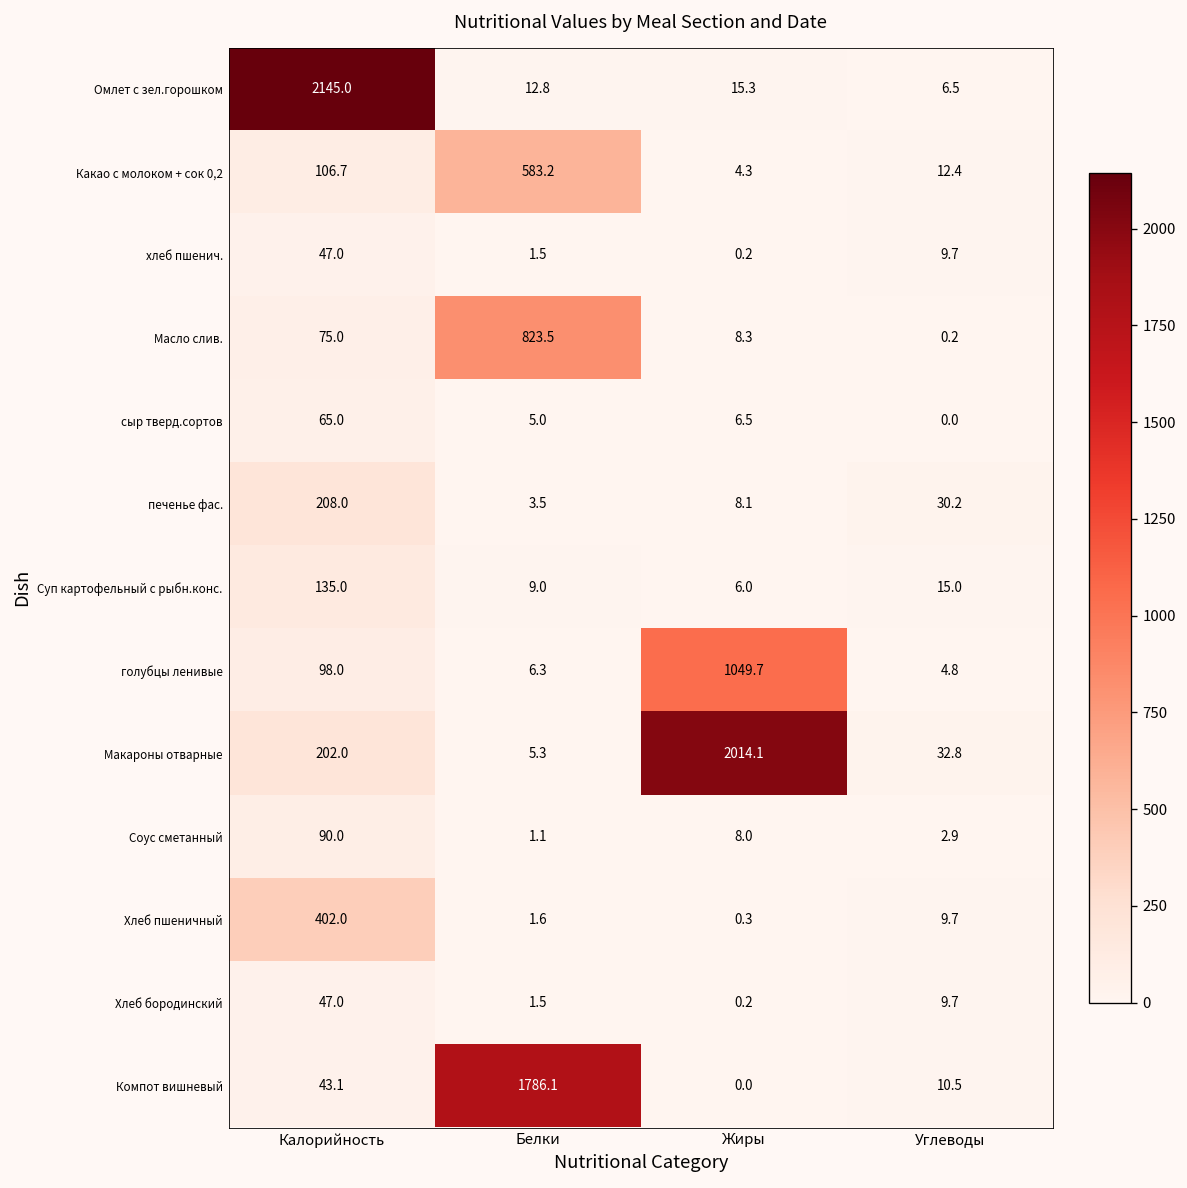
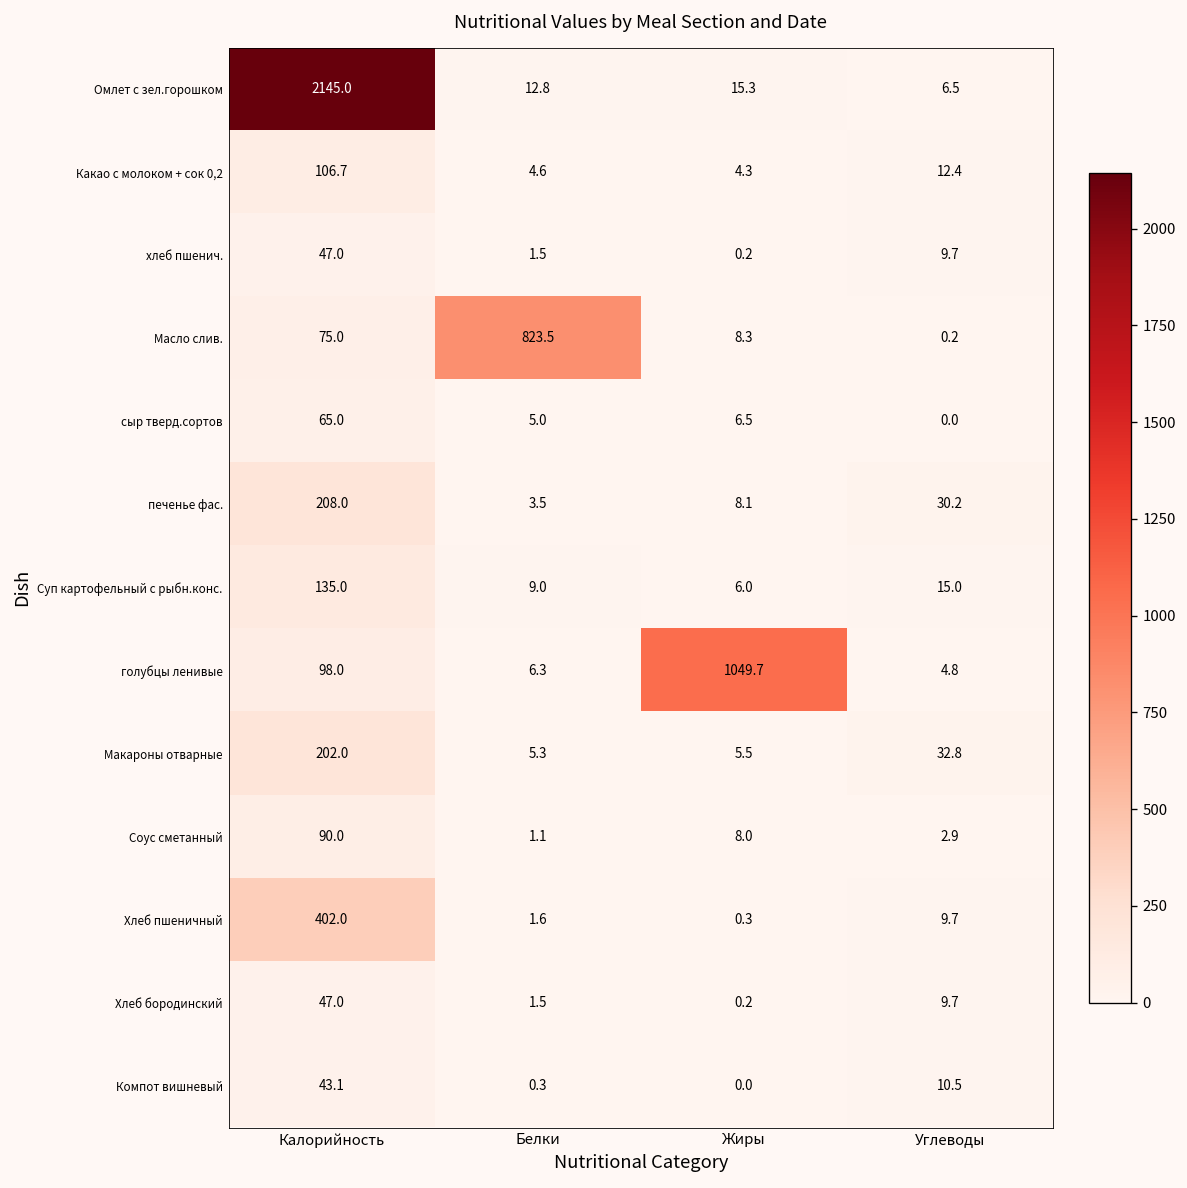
  {
    "Омлет с зел.горошком": {
      "Калорийность": 2145.0,
      "Белки": 12.8,
      "Жиры": 15.3,
      "Углеводы": 6.5
    },
    "Какао с молоком + сок 0,2": {
      "Калорийность": 106.7,
-     "Белки": 583.2,
+     "Белки": 4.6,
      "Жиры": 4.3,
      "Углеводы": 12.4
    },
    "хлеб пшенич.": {
      "Калорийность": 47.0,
      "Белки": 1.5,
      "Жиры": 0.2,
      "Углеводы": 9.7
    },
    "Масло слив.": {
      "Калорийность": 75.0,
      "Белки": 823.5,
      "Жиры": 8.3,
      "Углеводы": 0.2
    },
    "сыр тверд.сортов": {
      "Калорийность": 65.0,
      "Белки": 5.0,
      "Жиры": 6.5,
      "Углеводы": 0.0
    },
    "печенье фас.": {
      "Калорийность": 208.0,
      "Белки": 3.5,
      "Жиры": 8.1,
      "Углеводы": 30.2
    },
    "Суп картофельный с рыбн.конс.": {
      "Калорийность": 135.0,
      "Белки": 9.0,
      "Жиры": 6.0,
      "Углеводы": 15.0
    },
    "голубцы ленивые": {
      "Калорийность": 98.0,
      "Белки": 6.3,
      "Жиры": 1049.7,
      "Углеводы": 4.8
    },
    "Макароны отварные": {
      "Калорийность": 202.0,
      "Белки": 5.3,
-     "Жиры": 2014.1,
+     "Жиры": 5.5,
      "Углеводы": 32.8
    },
    "Соус сметанный": {
      "Калорийность": 90.0,
      "Белки": 1.1,
      "Жиры": 8.0,
      "Углеводы": 2.9
    },
    "Хлеб пшеничный": {
      "Калорийность": 402.0,
      "Белки": 1.6,
      "Жиры": 0.3,
      "Углеводы": 9.7
    },
    "Хлеб бородинский": {
      "Калорийность": 47.0,
      "Белки": 1.5,
      "Жиры": 0.2,
      "Углеводы": 9.7
    },
    "Компот вишневый": {
      "Калорийность": 43.1,
-     "Белки": 1786.1,
+     "Белки": 0.3,
      "Жиры": 0.0,
      "Углеводы": 10.5
    }
  }
